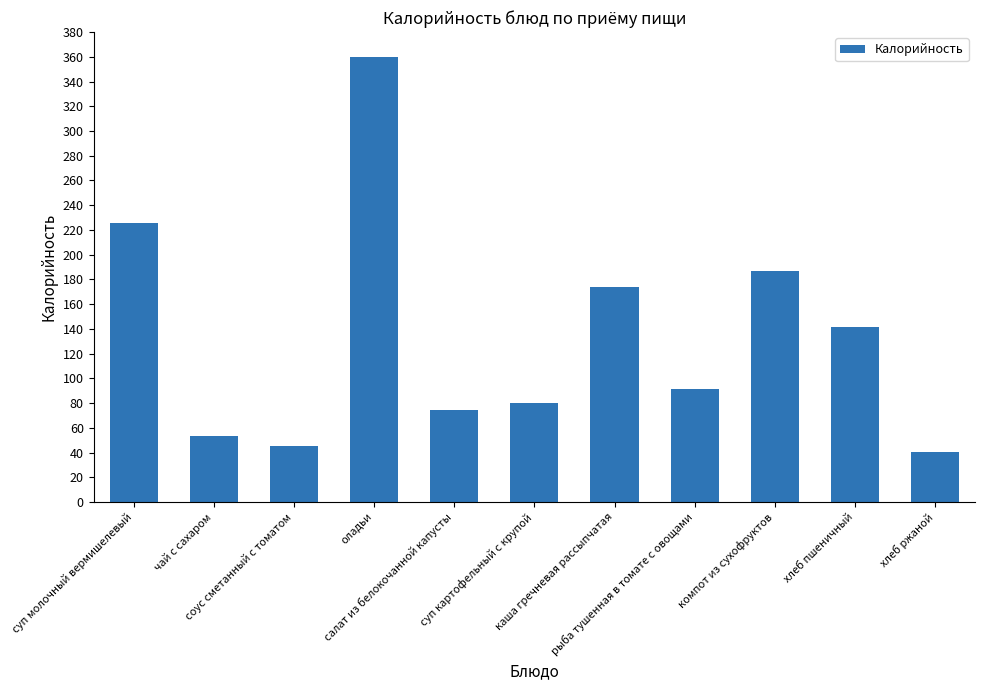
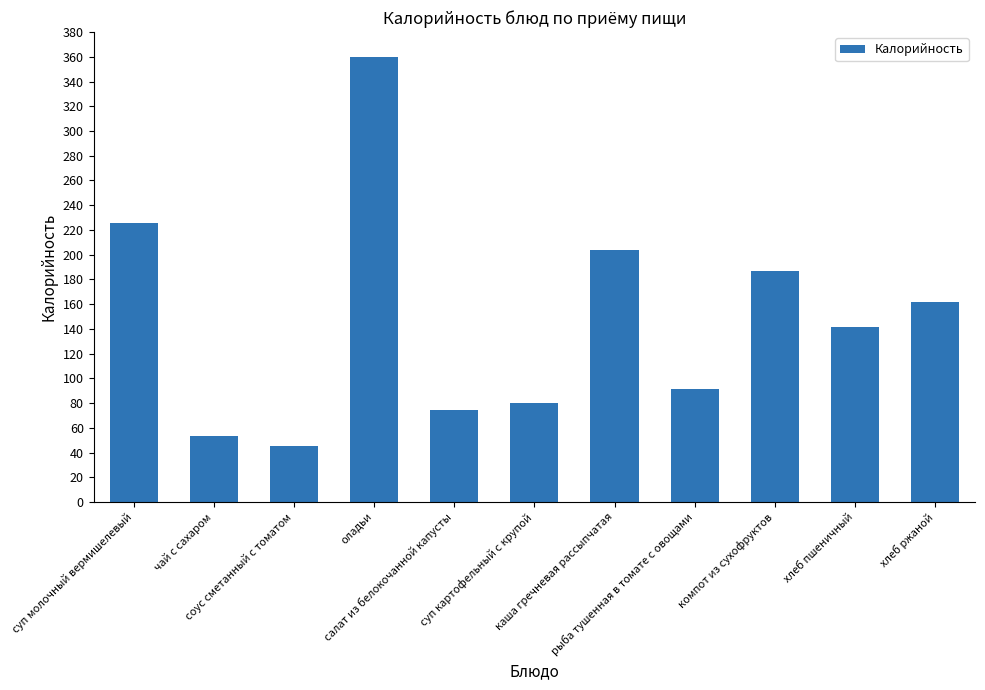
  {
    "суп молочный вермишелевый": 226,
    "чай с сахаром": 53,
    "соус сметанный с томатом": 45,
    "оладьи": 360,
    "салат из белокочанной капусты": 74,
    "суп картофельный с крупой": 80,
-   "каша гречневая рассыпчатая": 174,
+   "каша гречневая рассыпчатая": 204,
    "рыба тушенная в томате с овощами": 91,
    "компот из сухофруктов": 187,
    "хлеб пшеничный": 141,
-   "хлеб ржаной": 41
+   "хлеб ржаной": 162
  }
